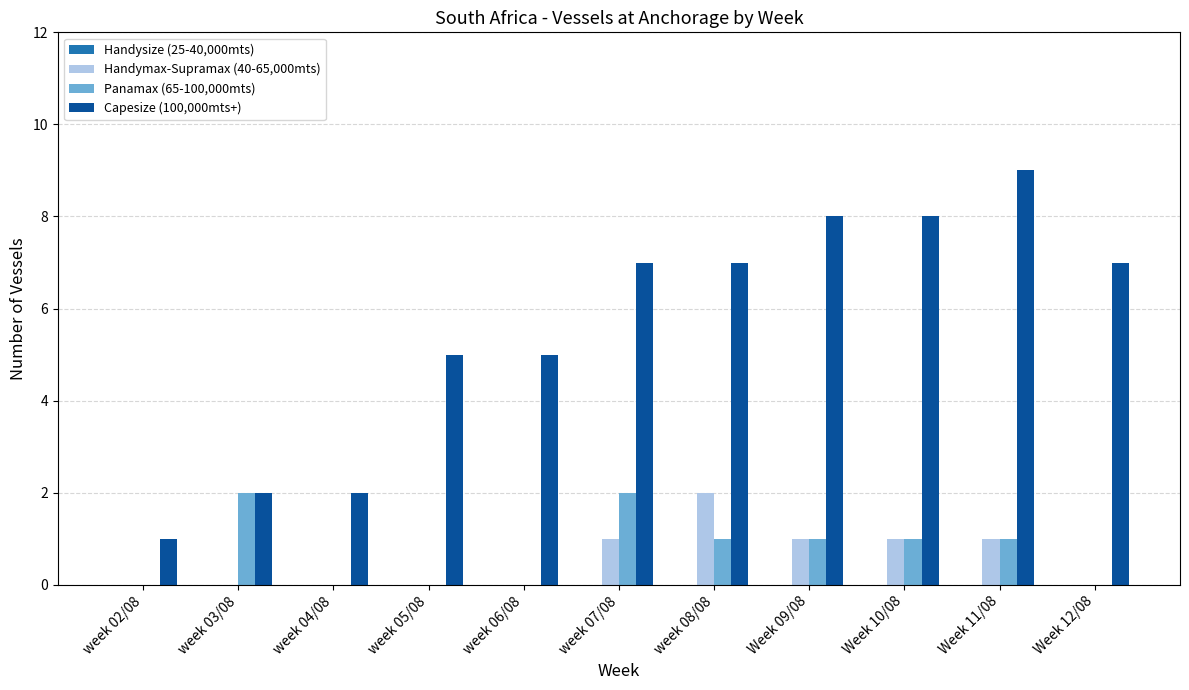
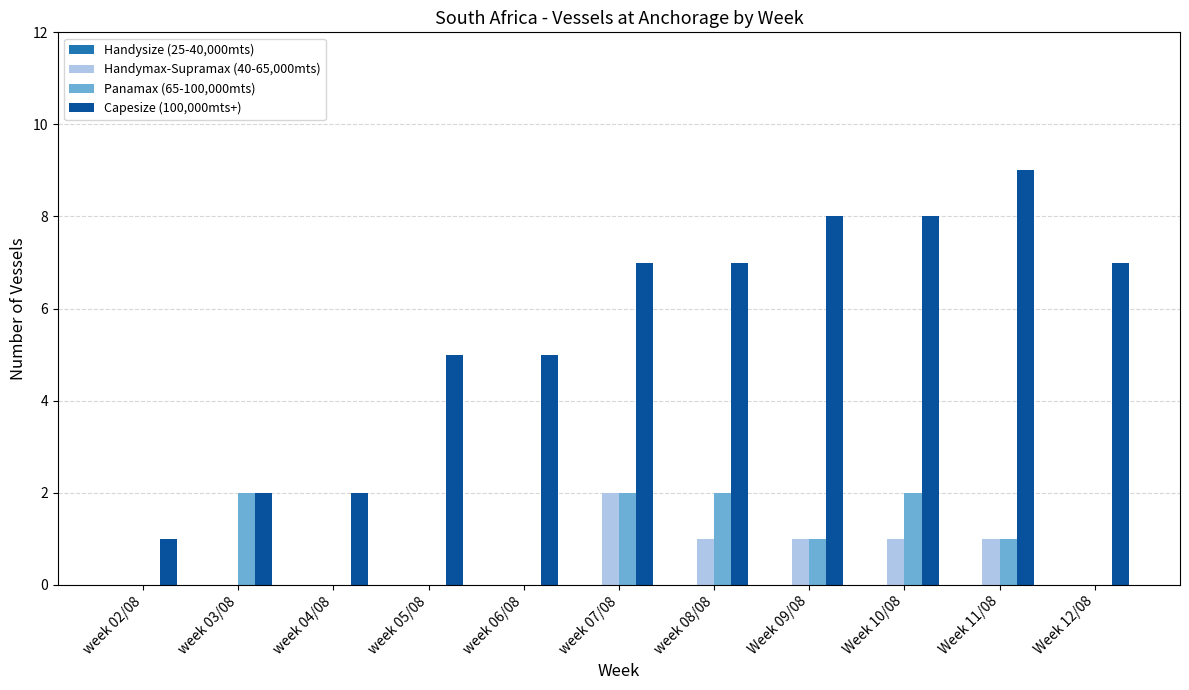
  {
    "Handymax-Supramax (40-65,000mts)": {
      "week 02/08": 0,
      "week 03/08": 0,
      "week 04/08": 0,
      "week 05/08": 0,
      "week 06/08": 0,
-     "week 07/08": 1,
-     "week 08/08": 2,
+     "week 07/08": 2,
+     "week 08/08": 1,
      "Week 09/08": 1,
      "Week 10/08": 1,
      "Week 11/08": 1,
      "Week 12/08": 0
    },
    "Panamax (65-100,000mts)": {
      "week 02/08": 0,
      "week 03/08": 2,
      "week 04/08": 0,
      "week 05/08": 0,
      "week 06/08": 0,
      "week 07/08": 2,
-     "week 08/08": 1,
+     "week 08/08": 2,
      "Week 09/08": 1,
-     "Week 10/08": 1,
+     "Week 10/08": 2,
      "Week 11/08": 1,
      "Week 12/08": 0
    }
  }
